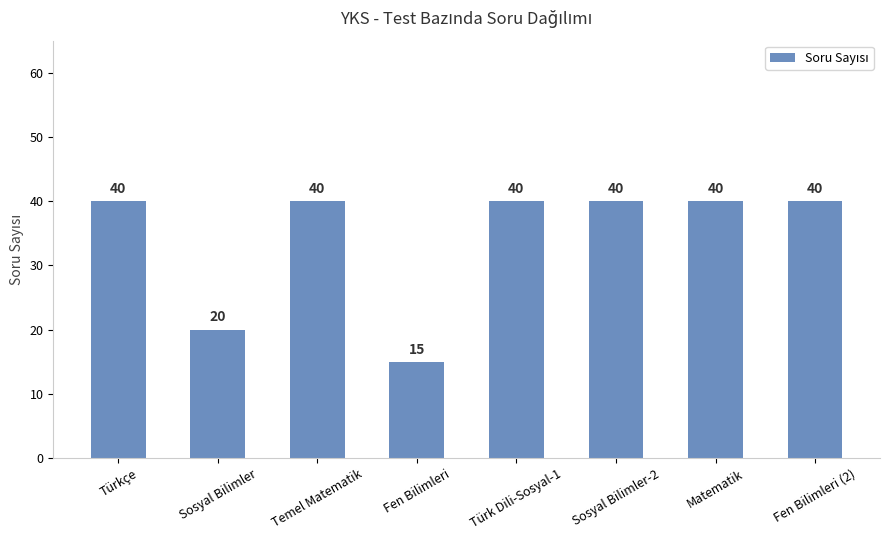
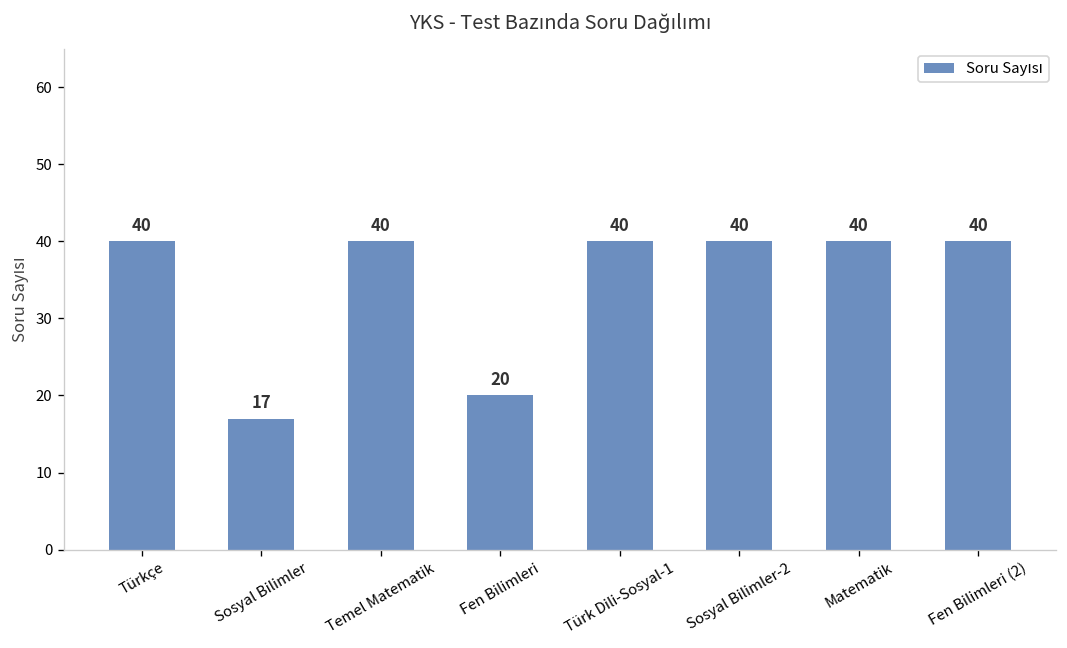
  {
    "Türkçe": 40,
-   "Sosyal Bilimler": 20,
+   "Sosyal Bilimler": 17,
    "Temel Matematik": 40,
-   "Fen Bilimleri": 15,
+   "Fen Bilimleri": 20,
    "Türk Dili-Sosyal-1": 40,
    "Sosyal Bilimler-2": 40,
    "Matematik": 40,
    "Fen Bilimleri (2)": 40
  }
